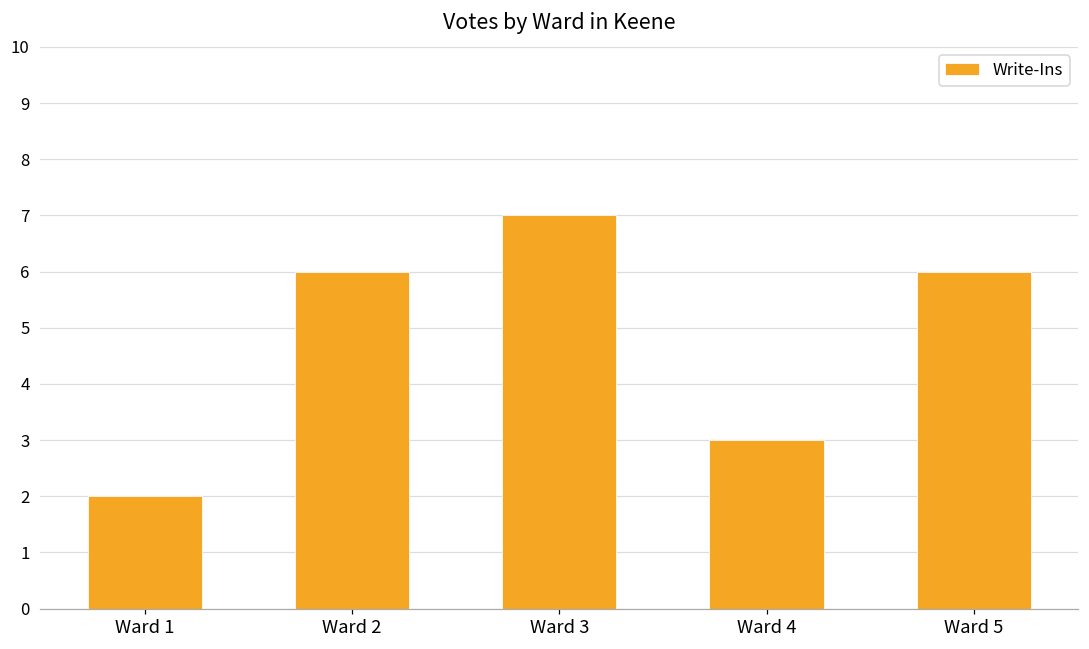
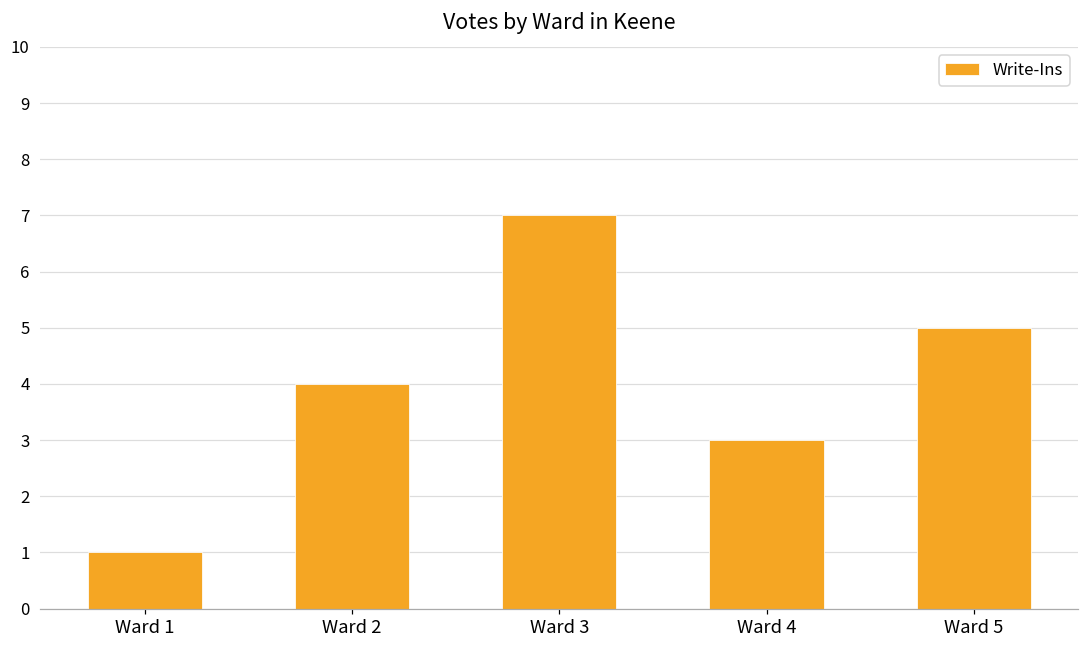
  {
-   "Ward 1": 2,
-   "Ward 2": 6,
+   "Ward 1": 1,
+   "Ward 2": 4,
    "Ward 3": 7,
    "Ward 4": 3,
-   "Ward 5": 6
+   "Ward 5": 5
  }
